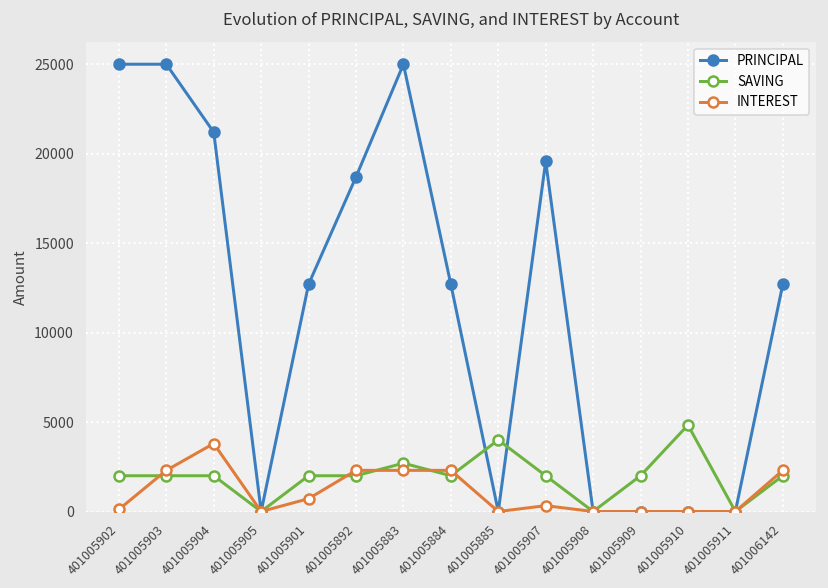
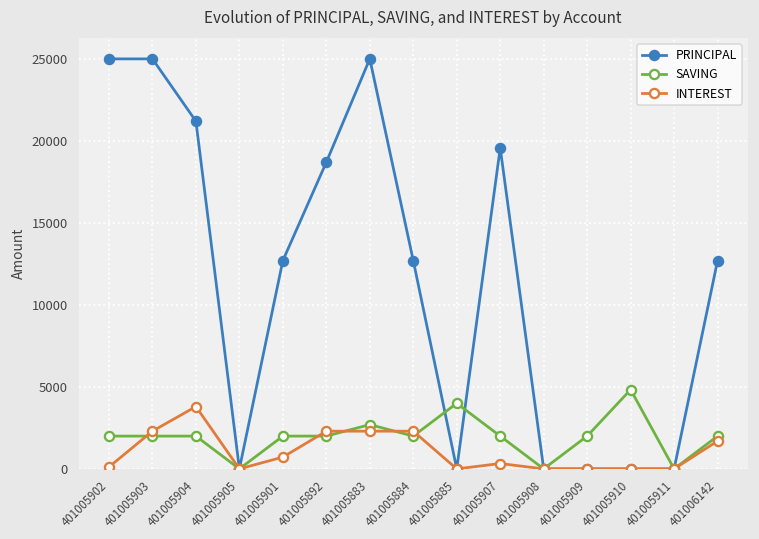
  {
    "PRINCIPAL": {
      "401005902": 25000,
      "401005903": 25000,
      "401005904": 21200,
      "401005901": 12700,
      "401005892": 18700,
      "401005883": 25000,
      "401005884": 12700,
      "401005907": 19600,
      "401006142": 12700
    },
    "SAVING": {
      "401005902": 2000,
      "401005903": 2000,
      "401005904": 2000,
      "401005901": 2000,
      "401005892": 2000,
      "401005883": 2700,
      "401005884": 2000,
      "401005885": 4000,
      "401005907": 2000,
      "401005909": 2000,
      "401005910": 4800,
      "401006142": 2000
    },
    "INTEREST": {
      "401005902": 100,
      "401005903": 2300,
      "401005904": 3800,
      "401005901": 700,
      "401005892": 2300,
      "401005883": 2300,
      "401005884": 2300,
      "401005907": 300,
-     "401006142": 2300
+     "401006142": 1700
    }
  }
